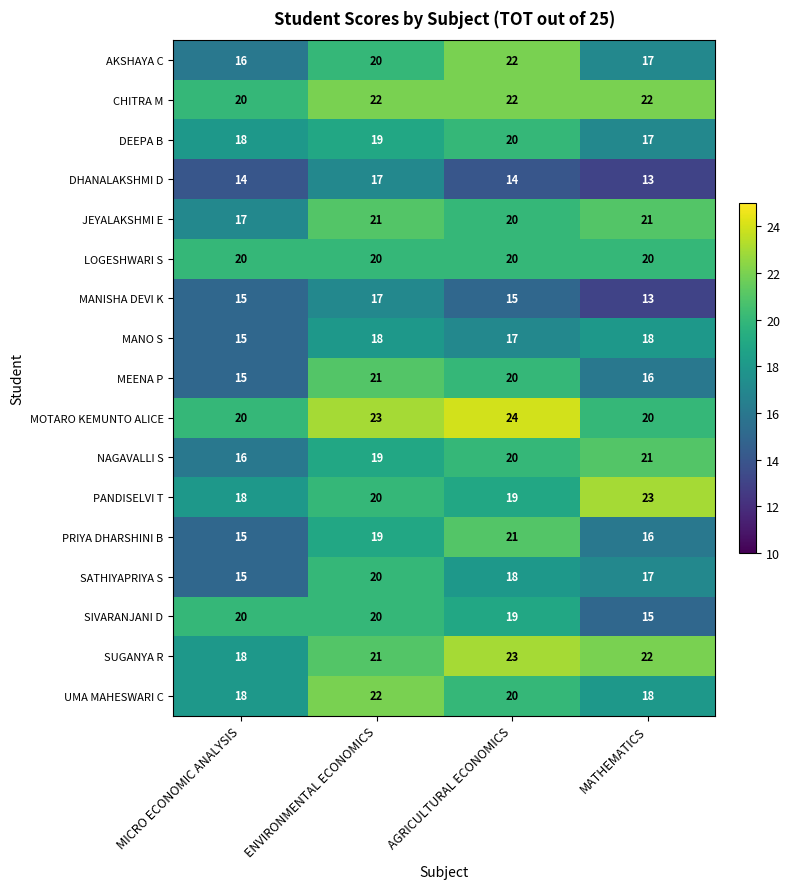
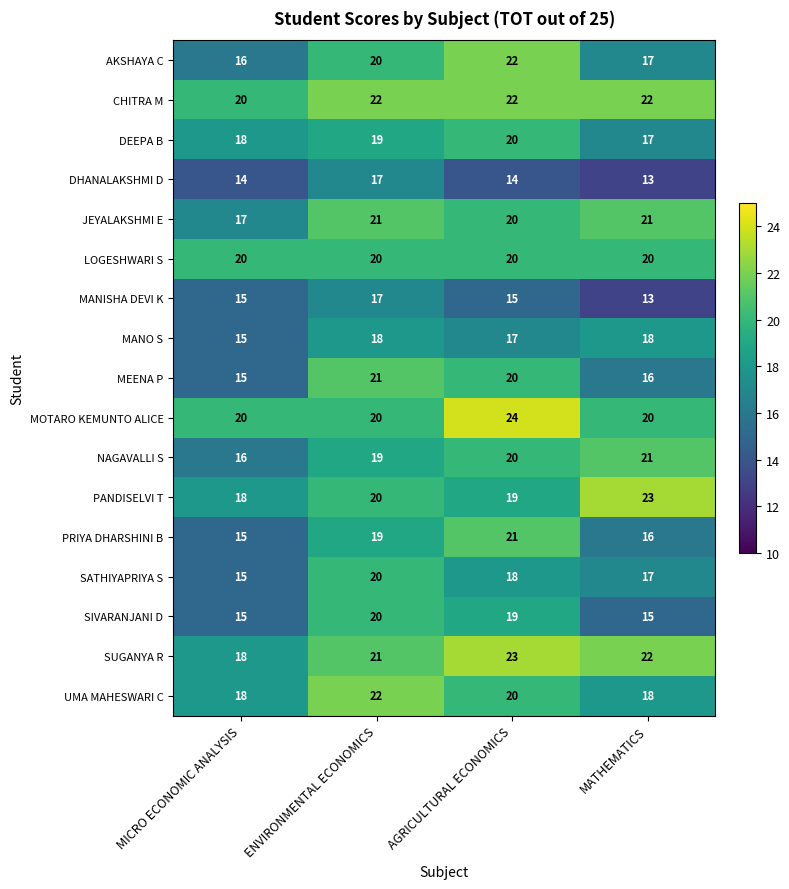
  {
    "AKSHAYA C": {
      "MICRO ECONOMIC ANALYSIS": 16,
      "ENVIRONMENTAL ECONOMICS": 20,
      "AGRICULTURAL ECONOMICS": 22,
      "MATHEMATICS": 17
    },
    "CHITRA M": {
      "MICRO ECONOMIC ANALYSIS": 20,
      "ENVIRONMENTAL ECONOMICS": 22,
      "AGRICULTURAL ECONOMICS": 22,
      "MATHEMATICS": 22
    },
    "DEEPA B": {
      "MICRO ECONOMIC ANALYSIS": 18,
      "ENVIRONMENTAL ECONOMICS": 19,
      "AGRICULTURAL ECONOMICS": 20,
      "MATHEMATICS": 17
    },
    "DHANALAKSHMI D": {
      "MICRO ECONOMIC ANALYSIS": 14,
      "ENVIRONMENTAL ECONOMICS": 17,
      "AGRICULTURAL ECONOMICS": 14,
      "MATHEMATICS": 13
    },
    "JEYALAKSHMI E": {
      "MICRO ECONOMIC ANALYSIS": 17,
      "ENVIRONMENTAL ECONOMICS": 21,
      "AGRICULTURAL ECONOMICS": 20,
      "MATHEMATICS": 21
    },
    "LOGESHWARI S": {
      "MICRO ECONOMIC ANALYSIS": 20,
      "ENVIRONMENTAL ECONOMICS": 20,
      "AGRICULTURAL ECONOMICS": 20,
      "MATHEMATICS": 20
    },
    "MANISHA DEVI K": {
      "MICRO ECONOMIC ANALYSIS": 15,
      "ENVIRONMENTAL ECONOMICS": 17,
      "AGRICULTURAL ECONOMICS": 15,
      "MATHEMATICS": 13
    },
    "MANO S": {
      "MICRO ECONOMIC ANALYSIS": 15,
      "ENVIRONMENTAL ECONOMICS": 18,
      "AGRICULTURAL ECONOMICS": 17,
      "MATHEMATICS": 18
    },
    "MEENA P": {
      "MICRO ECONOMIC ANALYSIS": 15,
      "ENVIRONMENTAL ECONOMICS": 21,
      "AGRICULTURAL ECONOMICS": 20,
      "MATHEMATICS": 16
    },
    "MOTARO KEMUNTO ALICE": {
      "MICRO ECONOMIC ANALYSIS": 20,
-     "ENVIRONMENTAL ECONOMICS": 23,
+     "ENVIRONMENTAL ECONOMICS": 20,
      "AGRICULTURAL ECONOMICS": 24,
      "MATHEMATICS": 20
    },
    "NAGAVALLI S": {
      "MICRO ECONOMIC ANALYSIS": 16,
      "ENVIRONMENTAL ECONOMICS": 19,
      "AGRICULTURAL ECONOMICS": 20,
      "MATHEMATICS": 21
    },
    "PANDISELVI T": {
      "MICRO ECONOMIC ANALYSIS": 18,
      "ENVIRONMENTAL ECONOMICS": 20,
      "AGRICULTURAL ECONOMICS": 19,
      "MATHEMATICS": 23
    },
    "PRIYA DHARSHINI B": {
      "MICRO ECONOMIC ANALYSIS": 15,
      "ENVIRONMENTAL ECONOMICS": 19,
      "AGRICULTURAL ECONOMICS": 21,
      "MATHEMATICS": 16
    },
    "SATHIYAPRIYA S": {
      "MICRO ECONOMIC ANALYSIS": 15,
      "ENVIRONMENTAL ECONOMICS": 20,
      "AGRICULTURAL ECONOMICS": 18,
      "MATHEMATICS": 17
    },
    "SIVARANJANI D": {
-     "MICRO ECONOMIC ANALYSIS": 20,
+     "MICRO ECONOMIC ANALYSIS": 15,
      "ENVIRONMENTAL ECONOMICS": 20,
      "AGRICULTURAL ECONOMICS": 19,
      "MATHEMATICS": 15
    },
    "SUGANYA R": {
      "MICRO ECONOMIC ANALYSIS": 18,
      "ENVIRONMENTAL ECONOMICS": 21,
      "AGRICULTURAL ECONOMICS": 23,
      "MATHEMATICS": 22
    },
    "UMA MAHESWARI C": {
      "MICRO ECONOMIC ANALYSIS": 18,
      "ENVIRONMENTAL ECONOMICS": 22,
      "AGRICULTURAL ECONOMICS": 20,
      "MATHEMATICS": 18
    }
  }
